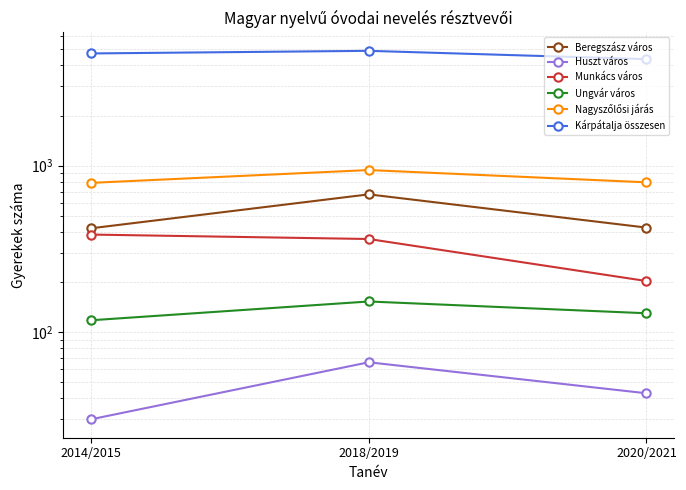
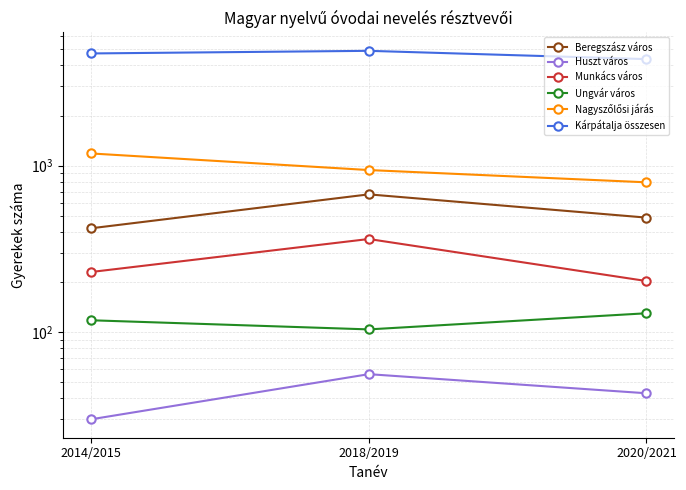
  {
    "Beregszász város": {
      "2014/2015": 420,
      "2018/2019": 670,
-     "2020/2021": 430
+     "2020/2021": 490
    },
    "Huszt város": {
      "2014/2015": 30,
-     "2018/2019": 66,
+     "2018/2019": 56,
      "2020/2021": 43
    },
    "Munkács város": {
-     "2014/2015": 390,
+     "2014/2015": 230,
      "2018/2019": 360,
      "2020/2021": 200
    },
    "Ungvár város": {
      "2014/2015": 120,
-     "2018/2019": 150,
+     "2018/2019": 100,
      "2020/2021": 130
    },
    "Nagyszőlősi járás": {
-     "2014/2015": 800,
+     "2014/2015": 1200,
      "2018/2019": 900,
      "2020/2021": 800
    },
    "Kárpátalja összesen": {
      "2014/2015": 4700,
      "2018/2019": 4900
    }
  }
